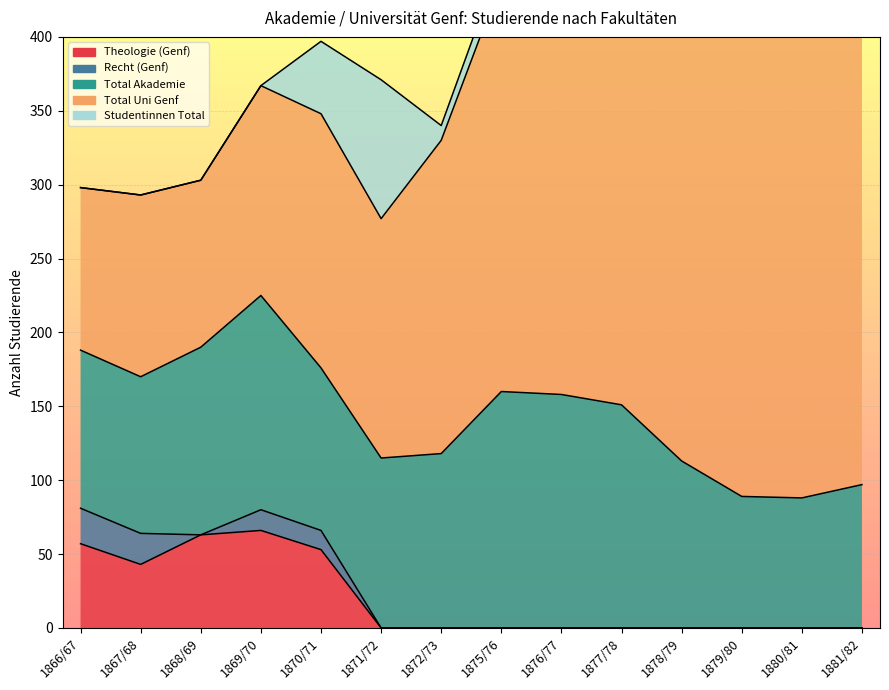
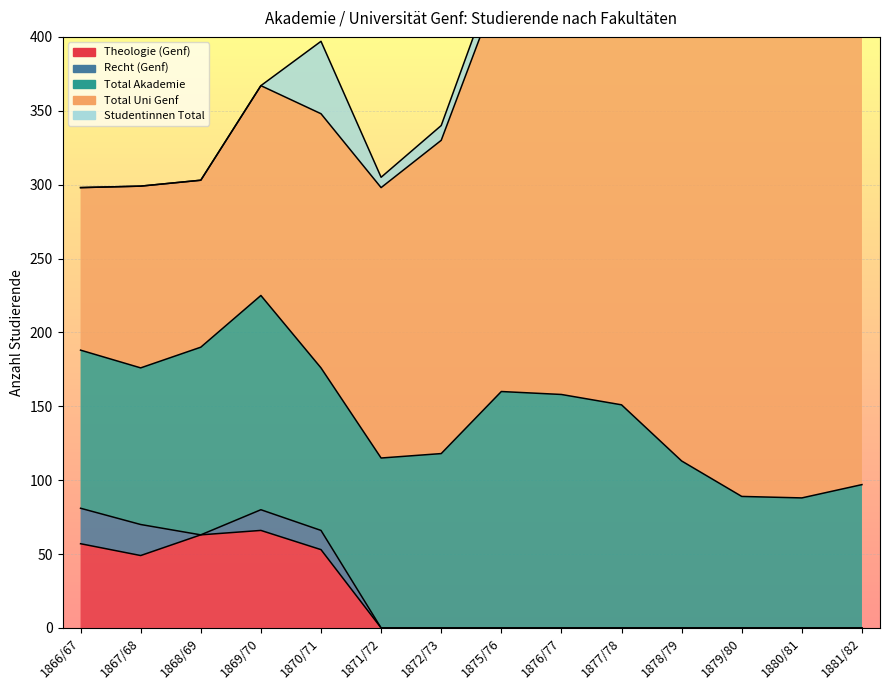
  {
    "Theologie (Genf)": {
      "1866/67": 57,
-     "1867/68": 43,
+     "1867/68": 49,
      "1869/70": 66,
      "1870/71": 53
    },
    "Total Uni Genf": {
      "1870/71": 172,
-     "1871/72": 162,
+     "1871/72": 183,
      "1872/73": 212,
      "1879/80": 312
    },
    "Studentinnen Total": {
      "1870/71": 49,
-     "1871/72": 94,
+     "1871/72": 7,
      "1872/73": 10
    }
  }
